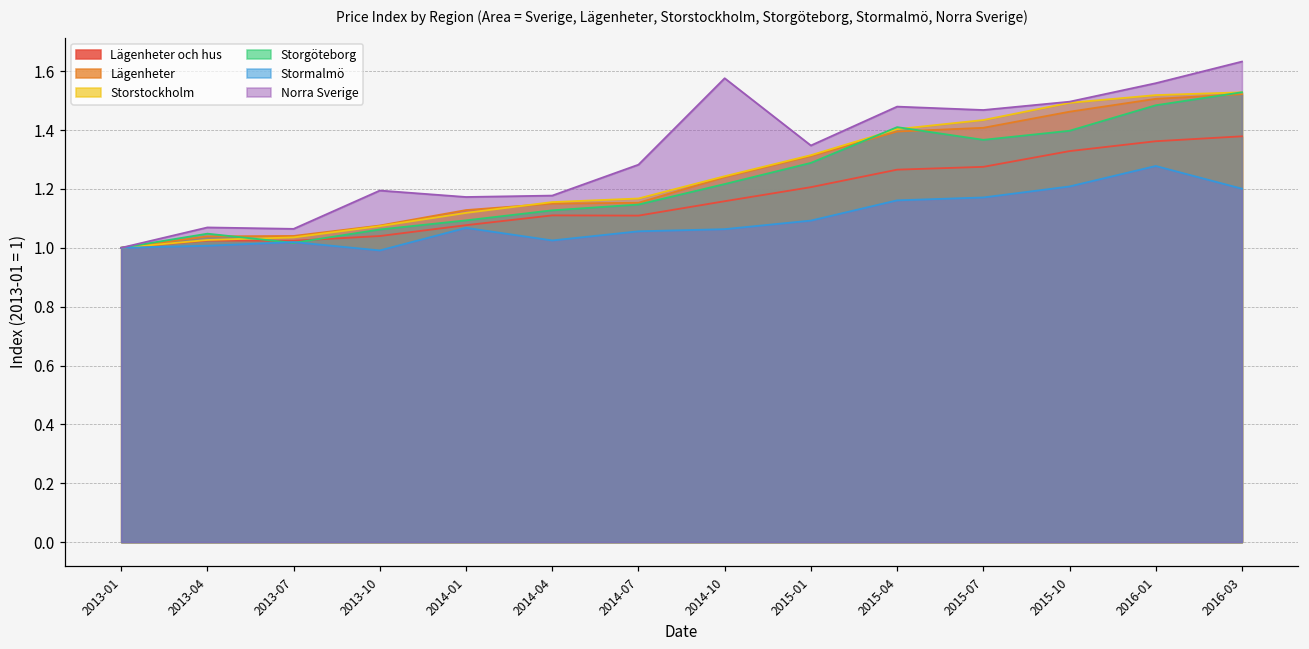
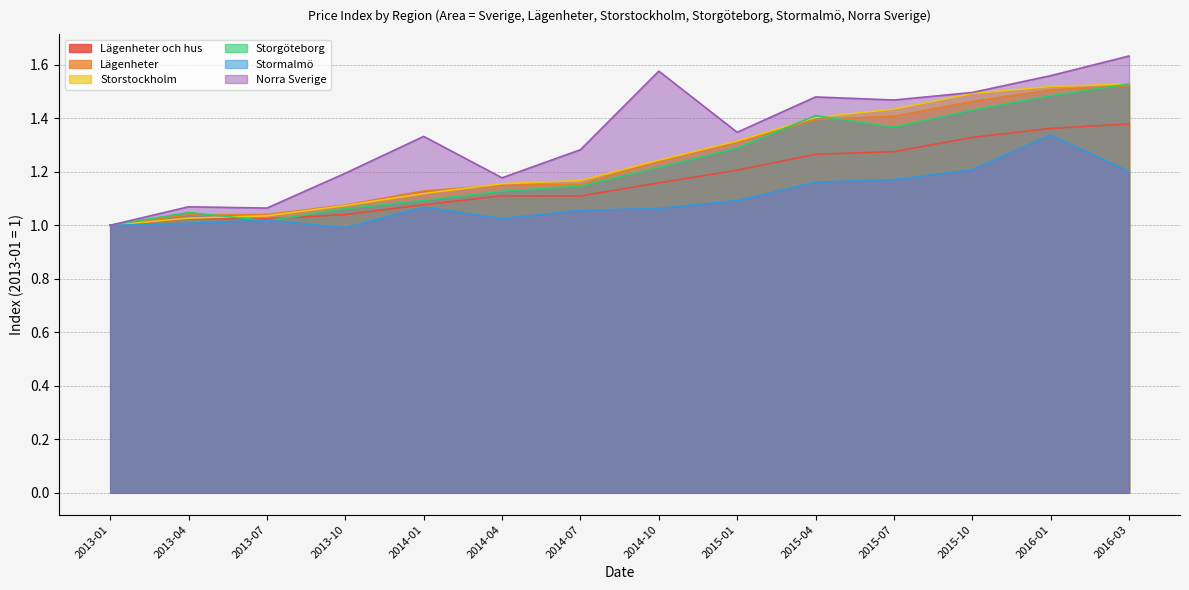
  {
    "Storstockholm": {
      "2014-07": 1.17,
      "2015-07": 1.43,
      "2016-01": 1.52
    },
    "Storgöteborg": {
      "2013-10": 1.06,
      "2014-01": 1.09,
      "2014-04": 1.13,
      "2014-10": 1.22,
      "2015-01": 1.29,
      "2015-07": 1.37,
-     "2015-10": 1.40,
+     "2015-10": 1.43,
      "2016-01": 1.48
    },
    "Stormalmö": {
      "2013-04": 1.01,
      "2013-10": 0.99,
      "2014-04": 1.02,
      "2014-07": 1.06,
      "2014-10": 1.06,
      "2015-01": 1.09,
      "2015-04": 1.16,
      "2015-07": 1.17,
      "2015-10": 1.21,
-     "2016-01": 1.28,
+     "2016-01": 1.34,
      "2016-03": 1.20
    },
    "Norra Sverige": {
      "2013-04": 1.07,
      "2013-07": 1.06,
      "2013-10": 1.19,
-     "2014-01": 1.17,
+     "2014-01": 1.33,
      "2014-04": 1.18,
      "2014-07": 1.28,
      "2014-10": 1.58,
      "2015-01": 1.35,
      "2015-04": 1.48,
      "2015-07": 1.47,
      "2016-01": 1.56,
      "2016-03": 1.63
    }
  }
